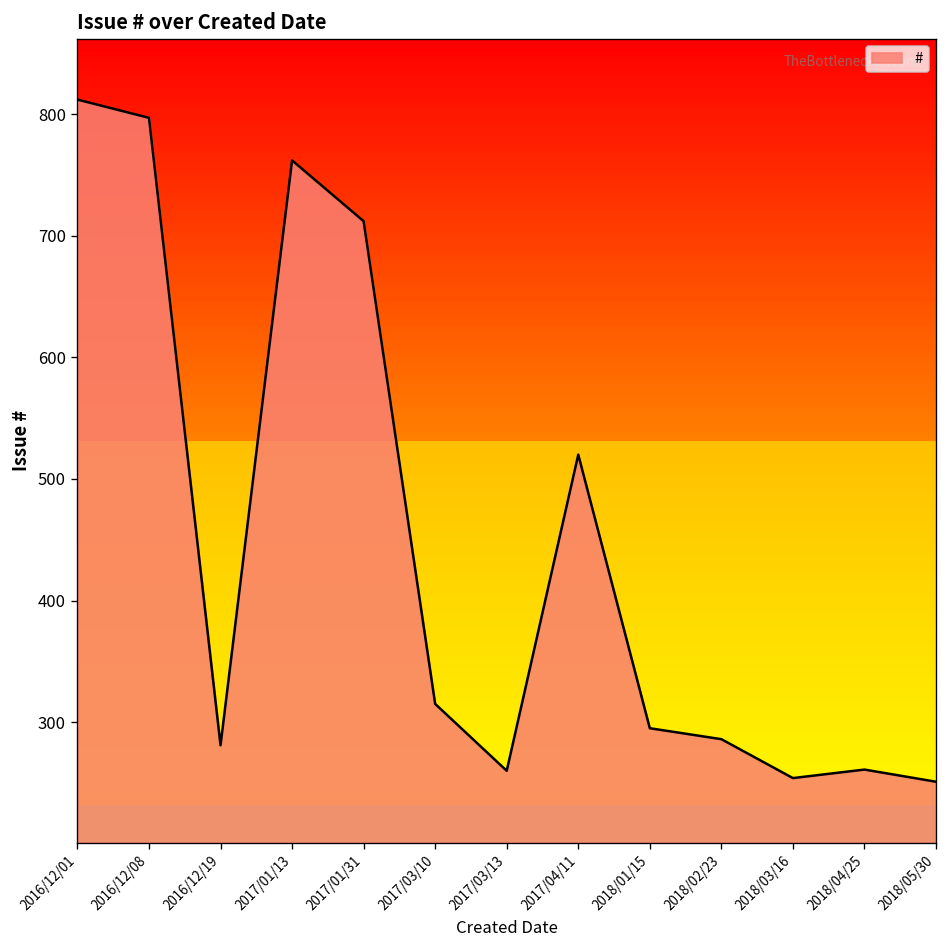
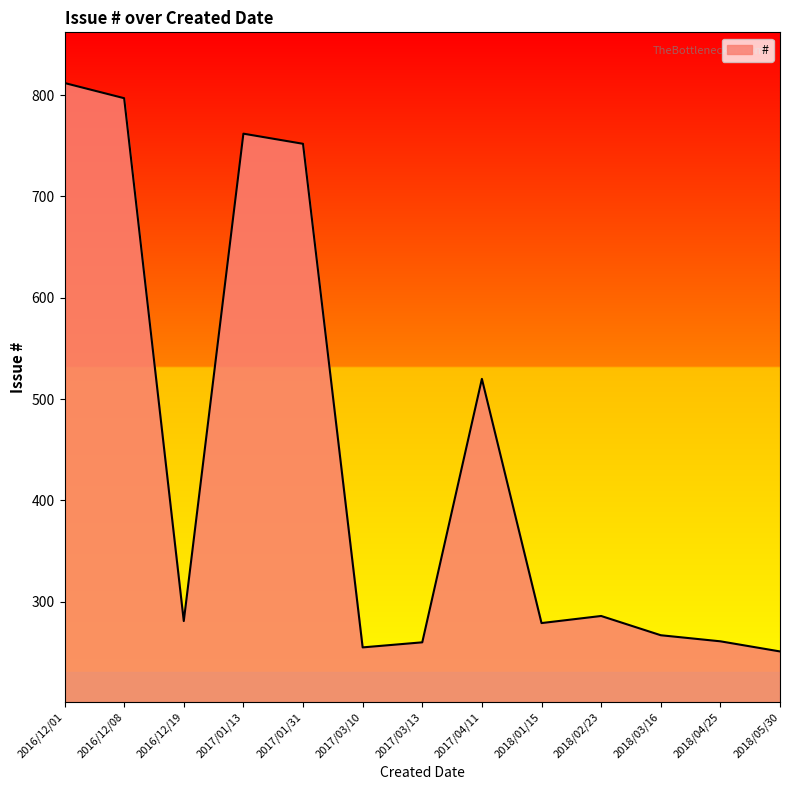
  {
    "2016/12/01": 812,
    "2016/12/08": 797,
    "2016/12/19": 281,
    "2017/01/13": 762,
-   "2017/01/31": 712,
-   "2017/03/10": 315,
+   "2017/01/31": 752,
+   "2017/03/10": 255,
    "2017/03/13": 260,
    "2017/04/11": 520,
-   "2018/01/15": 295,
+   "2018/01/15": 279,
    "2018/02/23": 286,
-   "2018/03/16": 254,
+   "2018/03/16": 267,
    "2018/04/25": 261,
    "2018/05/30": 251
  }
